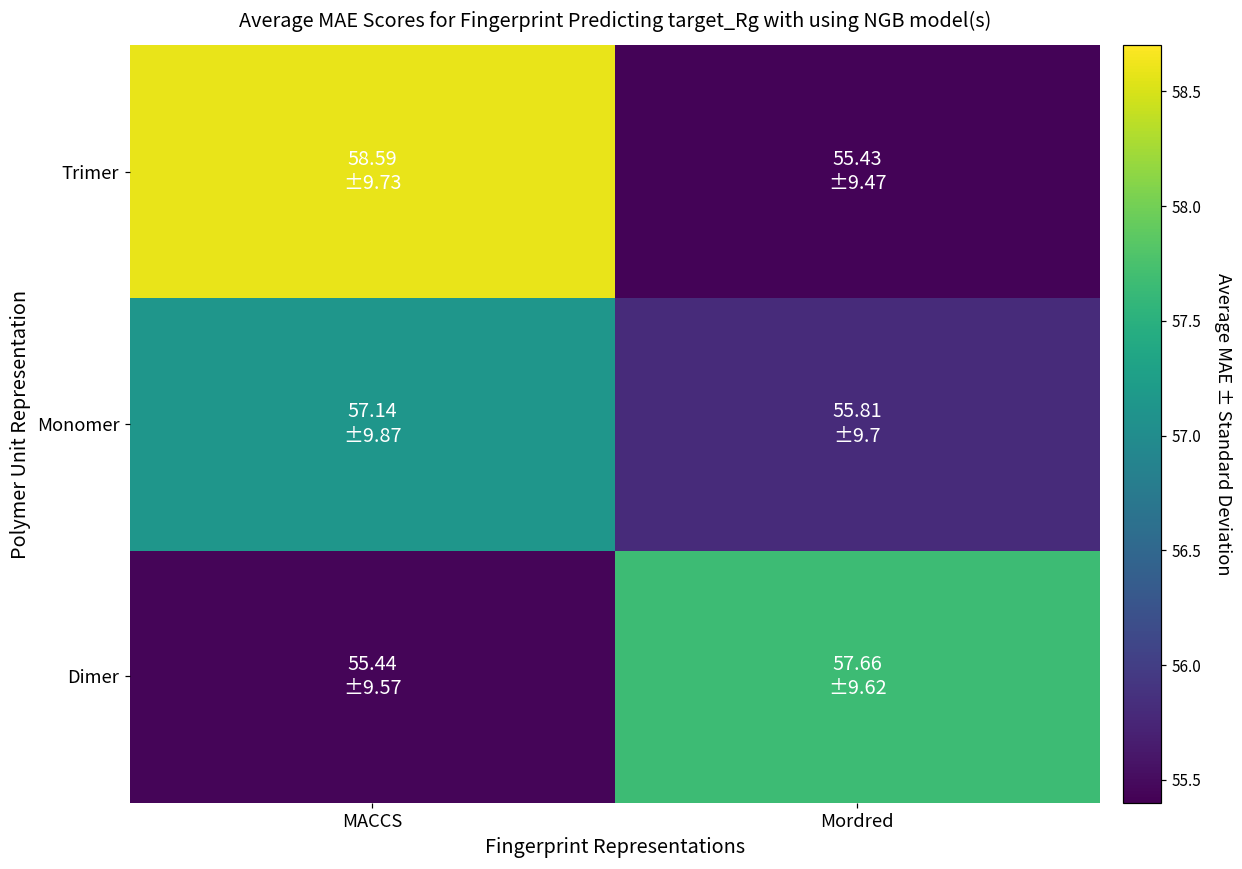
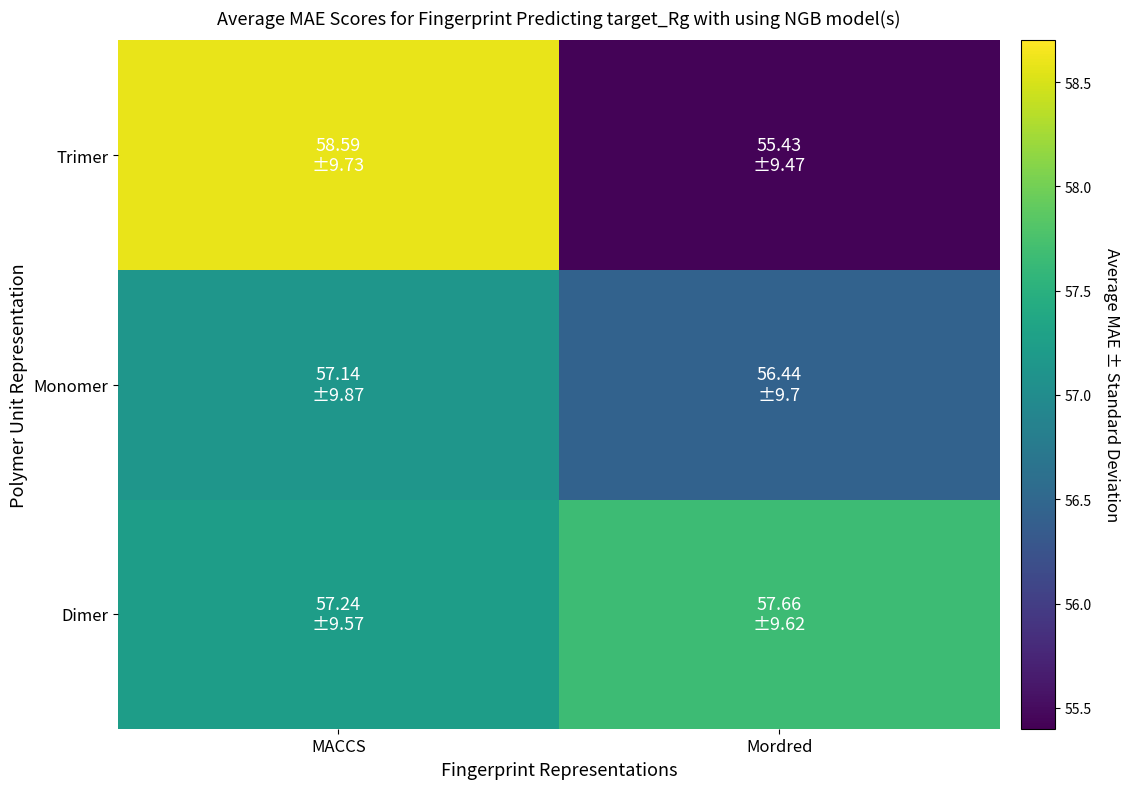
  {
    "Monomer": {
-     "Mordred": 55.81
+     "Mordred": 56.44
    },
    "Dimer": {
-     "MACCS": 55.44
+     "MACCS": 57.24
    }
  }
